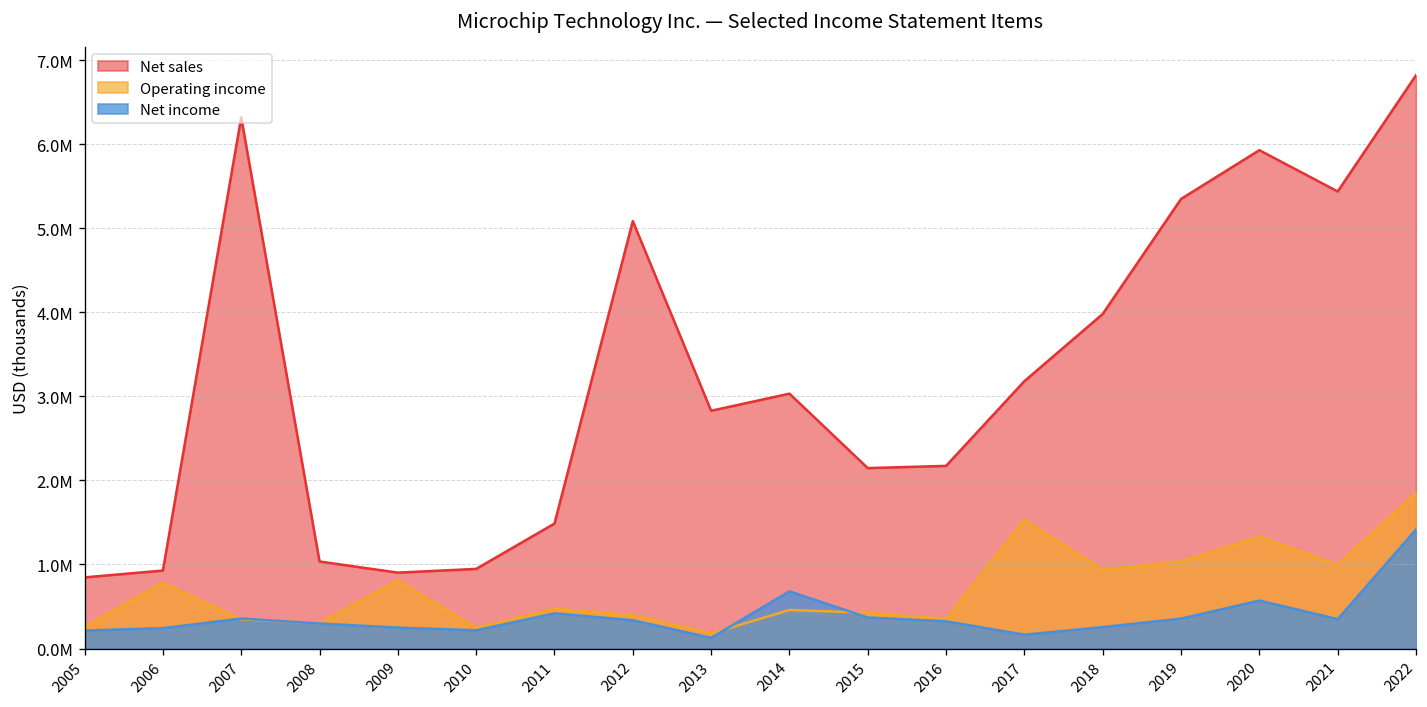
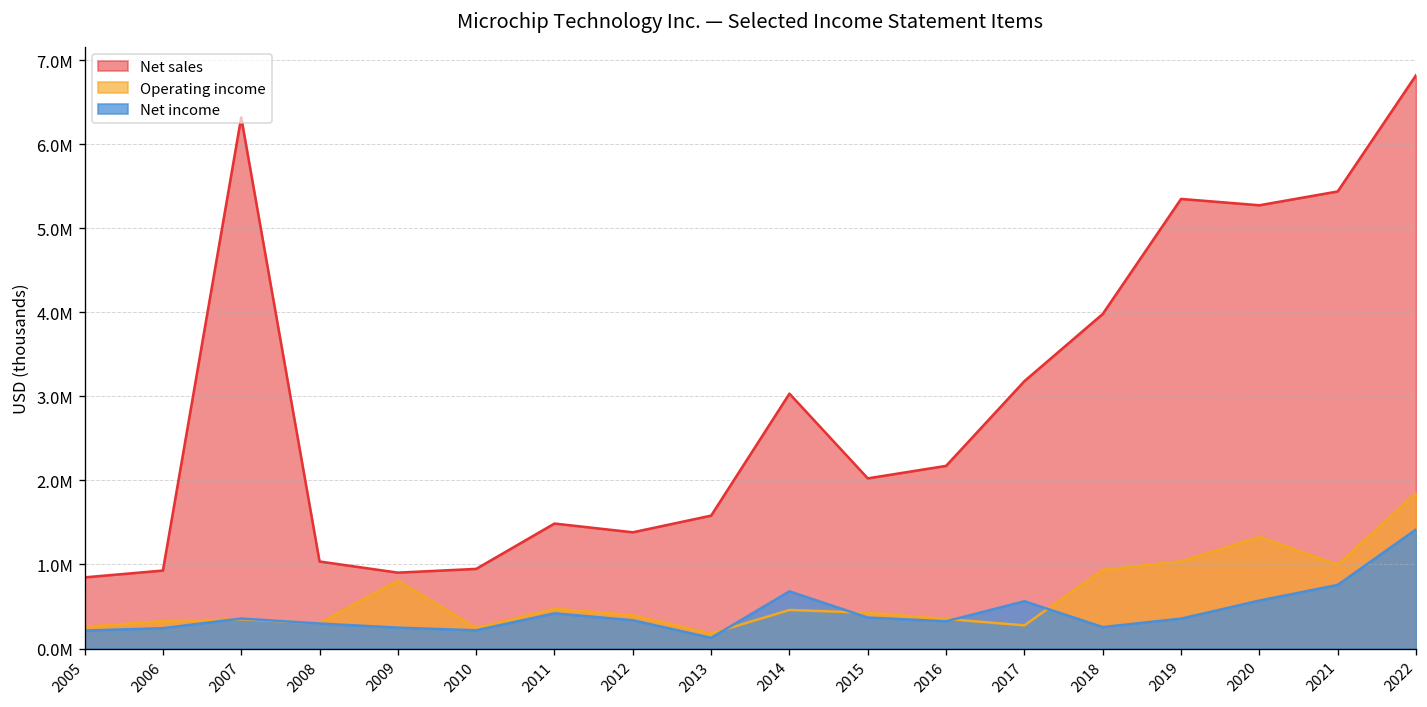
  {
    "Net sales": {
      "2005": 800000,
      "2006": 900000,
      "2008": 1000000,
      "2009": 900000,
      "2010": 900000,
      "2011": 1500000,
-     "2012": 5100000,
-     "2013": 2800000,
+     "2012": 1400000,
+     "2013": 1600000,
      "2014": 3000000,
-     "2015": 2100000,
+     "2015": 2000000,
      "2016": 2200000,
      "2017": 3200000,
      "2018": 4000000,
      "2019": 5300000,
-     "2020": 5900000,
+     "2020": 5300000,
      "2021": 5400000,
      "2022": 6800000
    },
    "Operating income": {
      "2005": 300000,
-     "2006": 800000,
+     "2006": 300000,
      "2009": 800000,
      "2011": 500000,
      "2012": 400000,
      "2013": 200000,
      "2014": 500000,
      "2015": 400000,
-     "2017": 1500000,
+     "2017": 300000,
      "2018": 900000,
      "2019": 1000000,
      "2020": 1300000,
      "2021": 1000000,
      "2022": 1800000
    },
    "Net income": {
      "2005": 200000,
      "2006": 200000,
      "2009": 200000,
      "2011": 400000,
      "2012": 300000,
      "2013": 100000,
      "2014": 700000,
      "2015": 400000,
-     "2017": 200000,
+     "2017": 600000,
      "2018": 300000,
      "2019": 400000,
      "2020": 600000,
-     "2021": 300000,
+     "2021": 800000,
      "2022": 1400000
    }
  }
